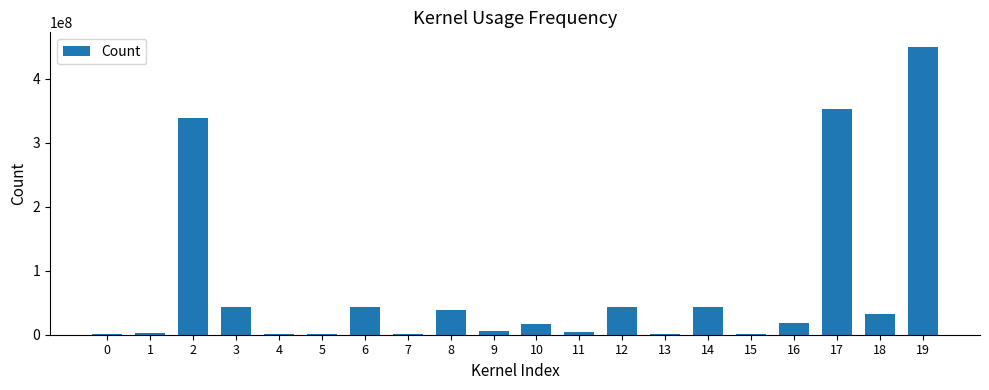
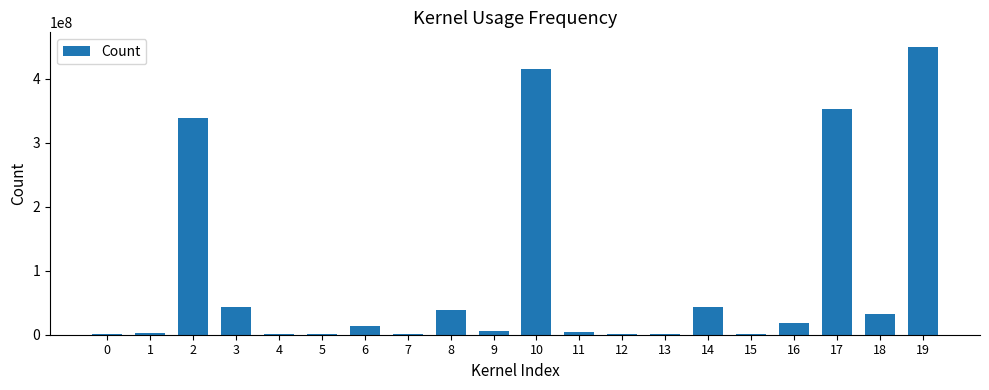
  {
    "2": 340000000,
    "3": 40000000,
-   "6": 40000000,
+   "6": 10000000,
    "8": 40000000,
    "9": 10000000,
-   "10": 20000000,
+   "10": 420000000,
    "11": 0,
-   "12": 40000000,
+   "12": 0,
    "14": 40000000,
    "16": 20000000,
    "17": 350000000,
    "18": 30000000,
    "19": 450000000
  }
